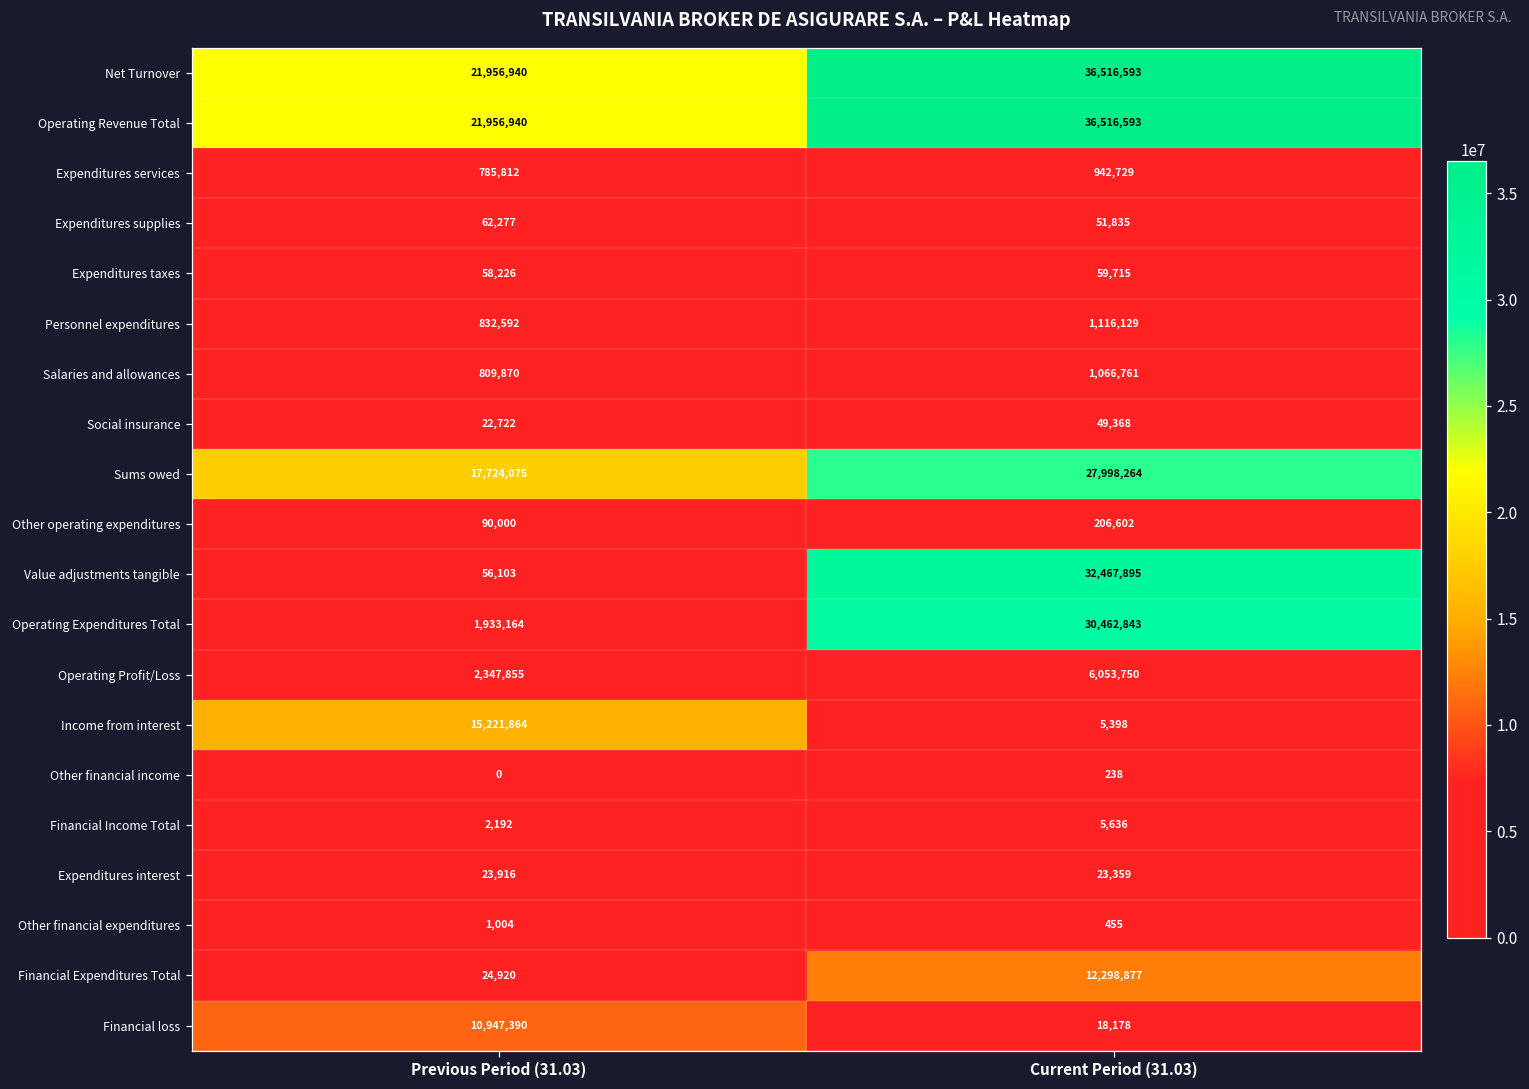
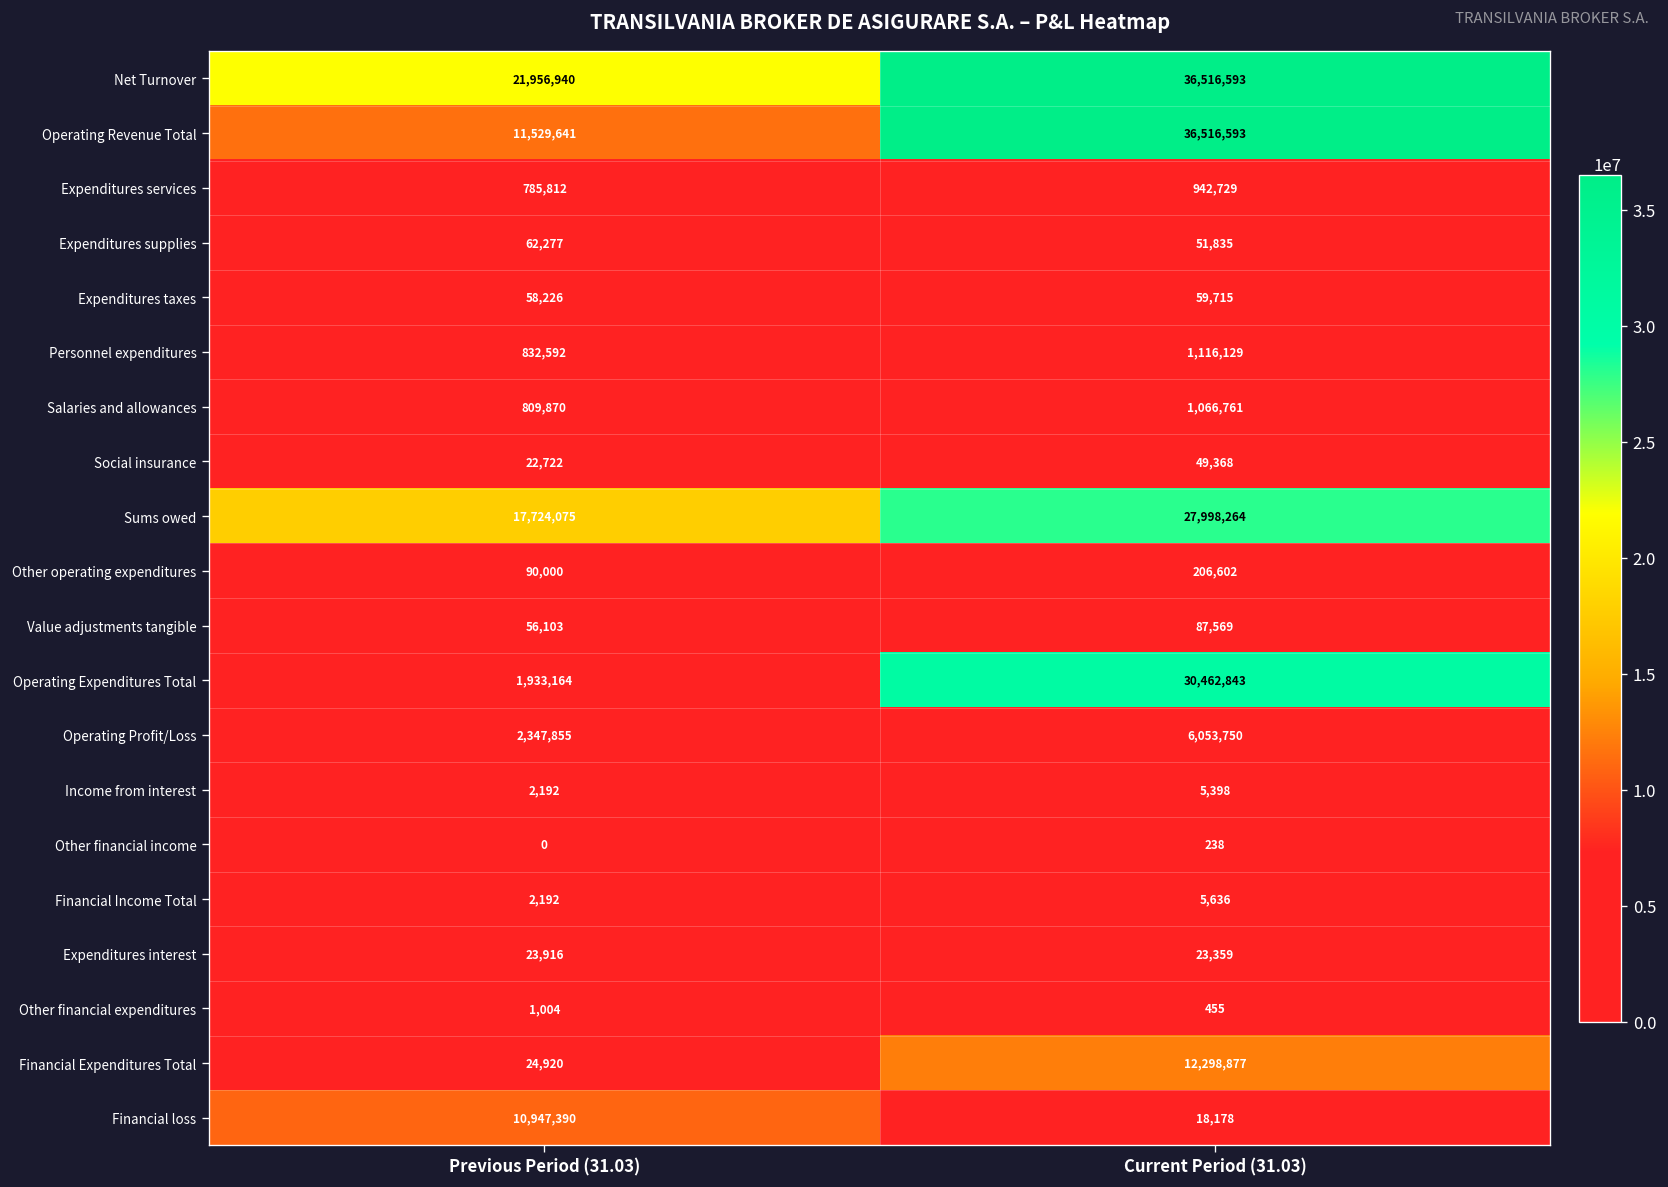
  {
    "Net Turnover": {
      "Previous Period (31.03)": "21,956,940",
      "Current Period (31.03)": "36,516,593"
    },
    "Operating Revenue Total": {
-     "Previous Period (31.03)": "21,956,940",
+     "Previous Period (31.03)": "11,529,641",
      "Current Period (31.03)": "36,516,593"
    },
    "Expenditures services": {
      "Previous Period (31.03)": "785,812",
      "Current Period (31.03)": "942,729"
    },
    "Expenditures supplies": {
      "Previous Period (31.03)": "62,277",
      "Current Period (31.03)": "51,835"
    },
    "Expenditures taxes": {
      "Previous Period (31.03)": "58,226",
      "Current Period (31.03)": "59,715"
    },
    "Personnel expenditures": {
      "Previous Period (31.03)": "832,592",
      "Current Period (31.03)": "1,116,129"
    },
    "Salaries and allowances": {
      "Previous Period (31.03)": "809,870",
      "Current Period (31.03)": "1,066,761"
    },
    "Social insurance": {
      "Previous Period (31.03)": "22,722",
      "Current Period (31.03)": "49,368"
    },
    "Sums owed": {
      "Previous Period (31.03)": "17,724,075",
      "Current Period (31.03)": "27,998,264"
    },
    "Other operating expenditures": {
      "Previous Period (31.03)": "90,000",
      "Current Period (31.03)": "206,602"
    },
    "Value adjustments tangible": {
      "Previous Period (31.03)": "56,103",
-     "Current Period (31.03)": "32,467,895"
+     "Current Period (31.03)": "87,569"
    },
    "Operating Expenditures Total": {
      "Previous Period (31.03)": "1,933,164",
      "Current Period (31.03)": "30,462,843"
    },
    "Operating Profit/Loss": {
      "Previous Period (31.03)": "2,347,855",
      "Current Period (31.03)": "6,053,750"
    },
    "Income from interest": {
-     "Previous Period (31.03)": "15,221,864",
+     "Previous Period (31.03)": "2,192",
      "Current Period (31.03)": "5,398"
    },
    "Other financial income": {
      "Previous Period (31.03)": "0",
      "Current Period (31.03)": "238"
    },
    "Financial Income Total": {
      "Previous Period (31.03)": "2,192",
      "Current Period (31.03)": "5,636"
    },
    "Expenditures interest": {
      "Previous Period (31.03)": "23,916",
      "Current Period (31.03)": "23,359"
    },
    "Other financial expenditures": {
      "Previous Period (31.03)": "1,004",
      "Current Period (31.03)": "455"
    },
    "Financial Expenditures Total": {
      "Previous Period (31.03)": "24,920",
      "Current Period (31.03)": "12,298,877"
    },
    "Financial loss": {
      "Previous Period (31.03)": "10,947,390",
      "Current Period (31.03)": "18,178"
    }
  }
